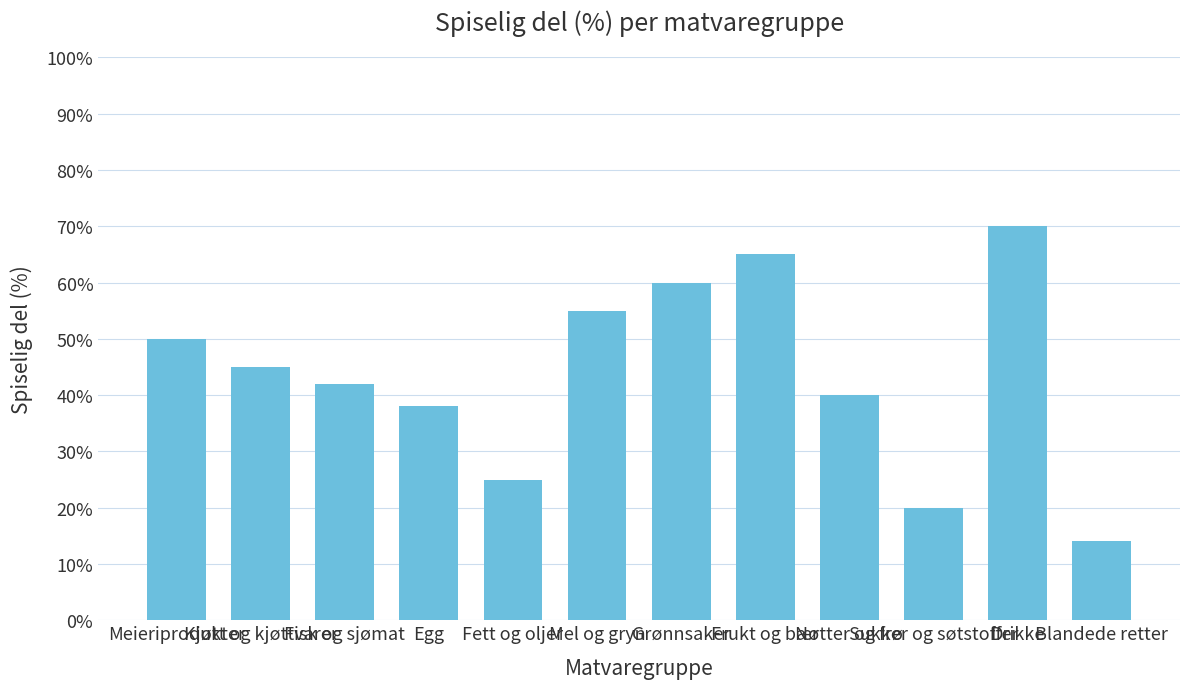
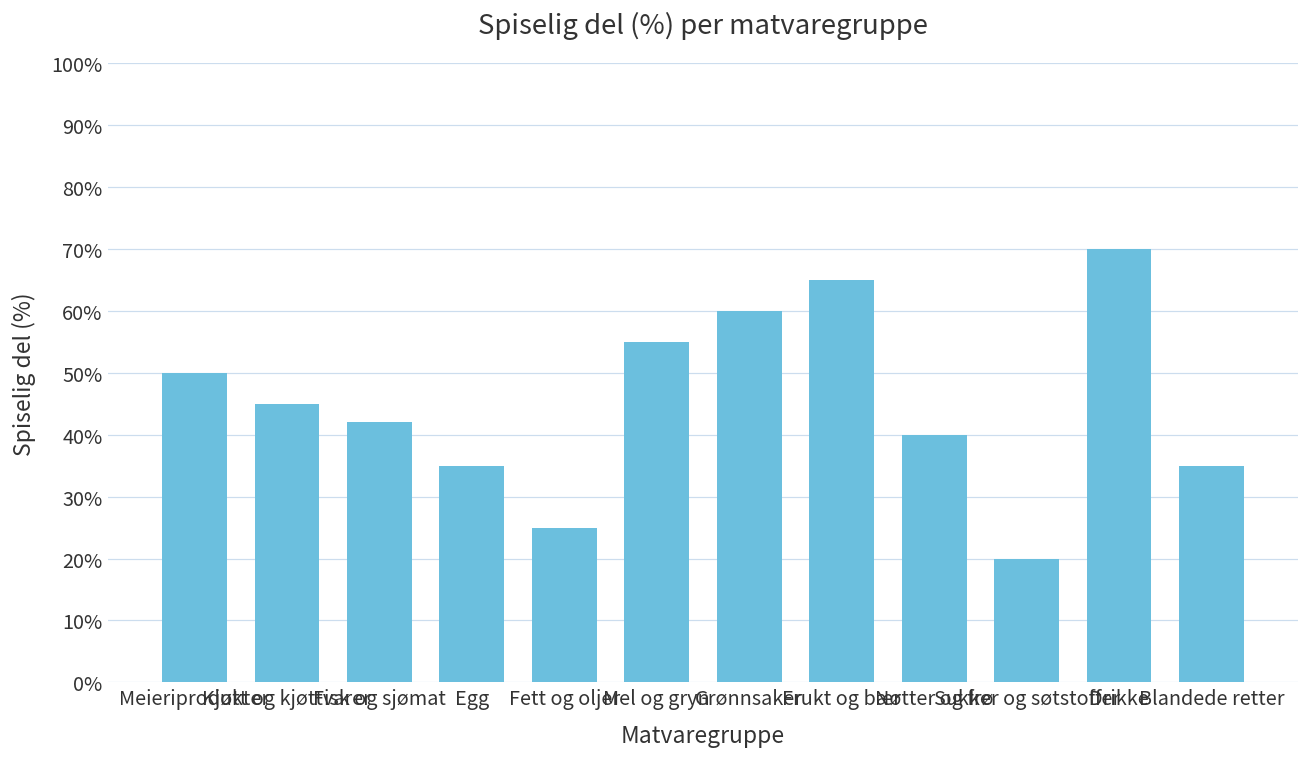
  {
-   "Egg": "38%",
+   "Egg": "35%",
    "Fett og oljer": "25%",
-   "Blandede retter": "14%"
+   "Blandede retter": "35%"
  }
